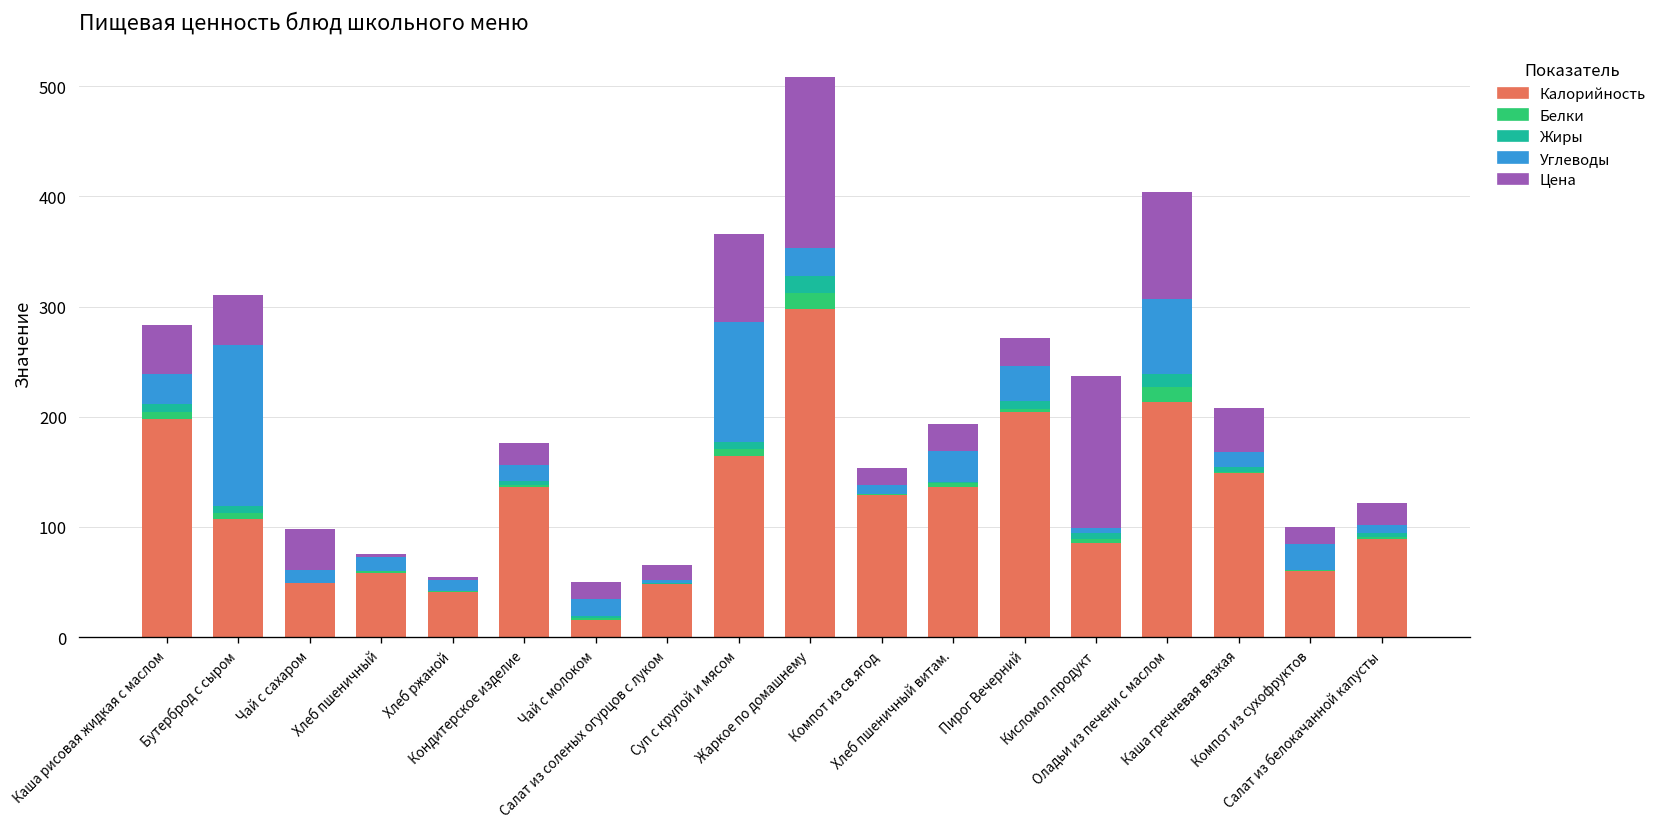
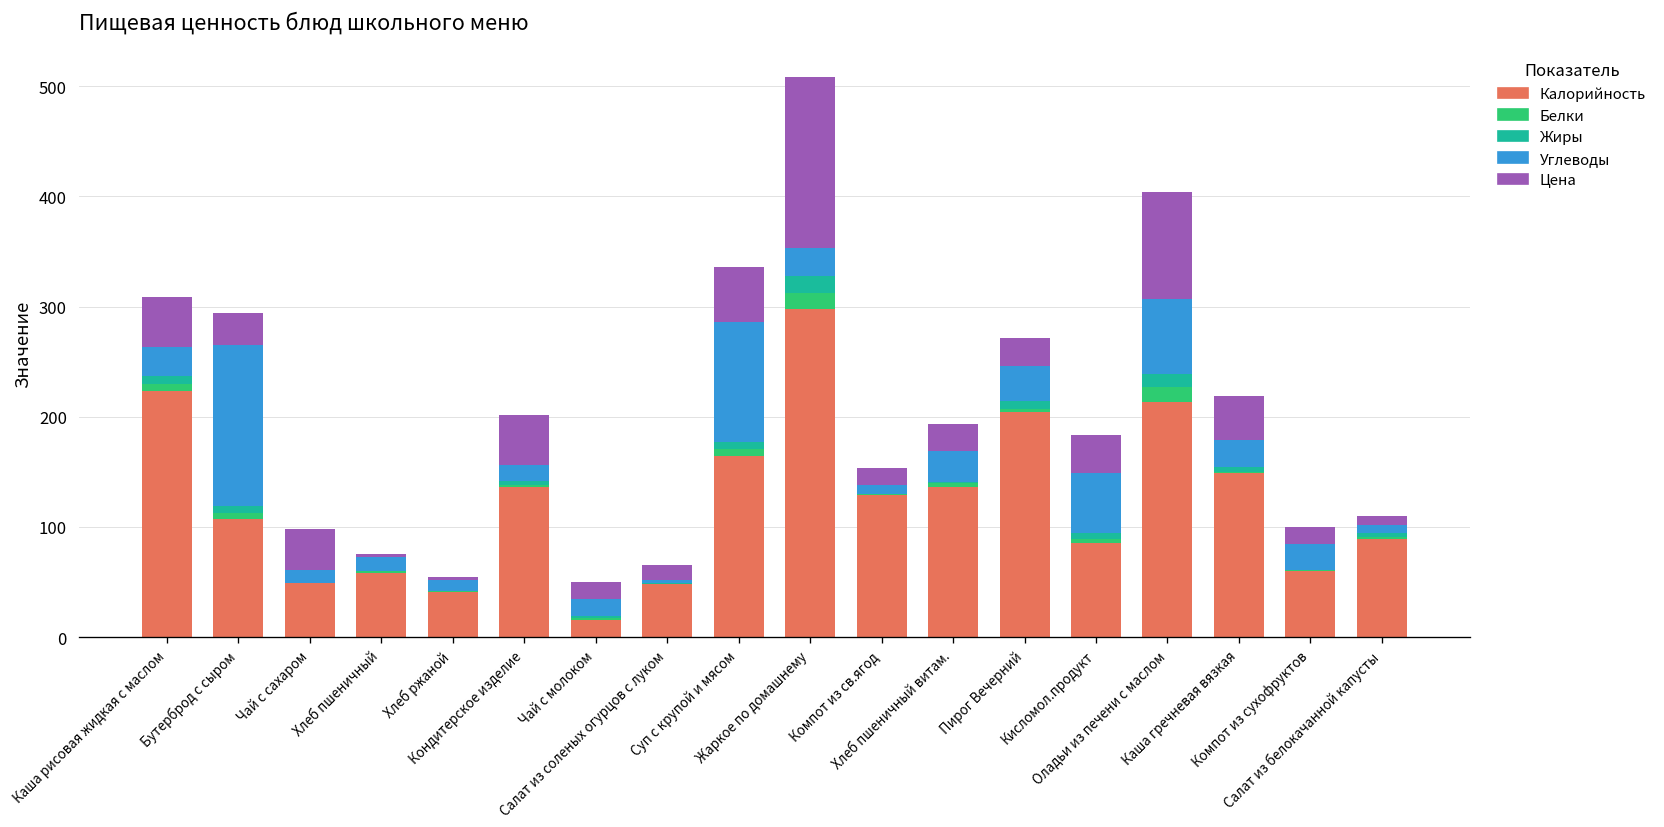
  {
    "Калорийность": {
-     "Каша рисовая жидкая с маслом": 200,
+     "Каша рисовая жидкая с маслом": 220,
      "Бутерброд с сыром": 110,
      "Чай с сахаром": 50,
      "Хлеб пшеничный": 60,
      "Хлеб ржаной": 40,
      "Кондитерское изделие": 140,
      "Чай с молоком": 20,
      "Салат из соленых огурцов с луком": 50,
      "Суп с крупой и мясом": 160,
      "Жаркое по домашнему": 300,
      "Компот из св.ягод": 130,
      "Хлеб пшеничный витам.": 140,
      "Пирог Вечерний": 200,
      "Кисломол.продукт": 90,
      "Оладьи из печени с маслом": 210,
      "Каша гречневая вязкая": 150,
      "Компот из сухофруктов": 60,
      "Салат из белокачанной капусты": 90
    },
    "Углеводы": {
      "Каша рисовая жидкая с маслом": 30,
      "Бутерброд с сыром": 150,
      "Чай с сахаром": 10,
      "Хлеб пшеничный": 10,
      "Хлеб ржаной": 10,
      "Кондитерское изделие": 20,
      "Чай с молоком": 20,
      "Салат из соленых огурцов с луком": 0,
      "Суп с крупой и мясом": 110,
      "Жаркое по домашнему": 30,
      "Компот из св.ягод": 10,
      "Хлеб пшеничный витам.": 30,
      "Пирог Вечерний": 30,
-     "Кисломол.продукт": 10,
+     "Кисломол.продукт": 50,
      "Оладьи из печени с маслом": 70,
-     "Каша гречневая вязкая": 10,
+     "Каша гречневая вязкая": 20,
      "Компот из сухофруктов": 20,
      "Салат из белокачанной капусты": 10
    },
    "Цена": {
      "Каша рисовая жидкая с маслом": 50,
-     "Бутерброд с сыром": 50,
+     "Бутерброд с сыром": 30,
      "Чай с сахаром": 40,
      "Хлеб пшеничный": 0,
      "Хлеб ржаной": 0,
-     "Кондитерское изделие": 20,
+     "Кондитерское изделие": 50,
      "Чай с молоком": 20,
      "Салат из соленых огурцов с луком": 10,
-     "Суп с крупой и мясом": 80,
+     "Суп с крупой и мясом": 50,
      "Жаркое по домашнему": 160,
      "Компот из св.ягод": 20,
      "Хлеб пшеничный витам.": 20,
      "Пирог Вечерний": 30,
-     "Кисломол.продукт": 140,
+     "Кисломол.продукт": 40,
      "Оладьи из печени с маслом": 100,
      "Каша гречневая вязкая": 40,
      "Компот из сухофруктов": 20,
-     "Салат из белокачанной капусты": 20
+     "Салат из белокачанной капусты": 10
    }
  }
